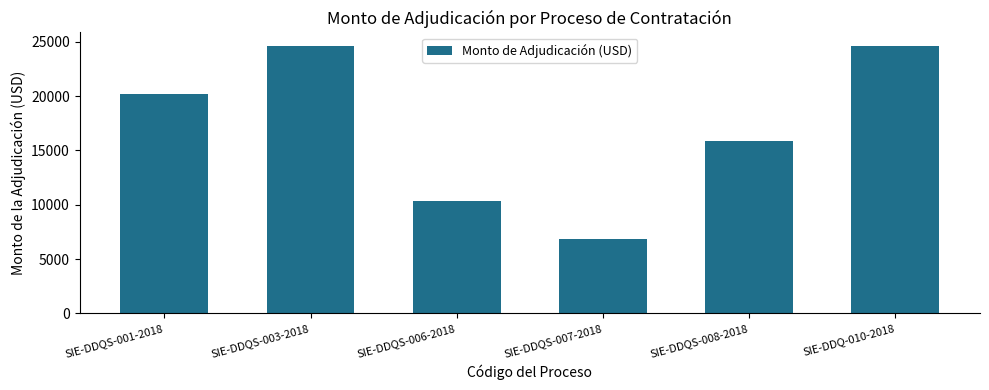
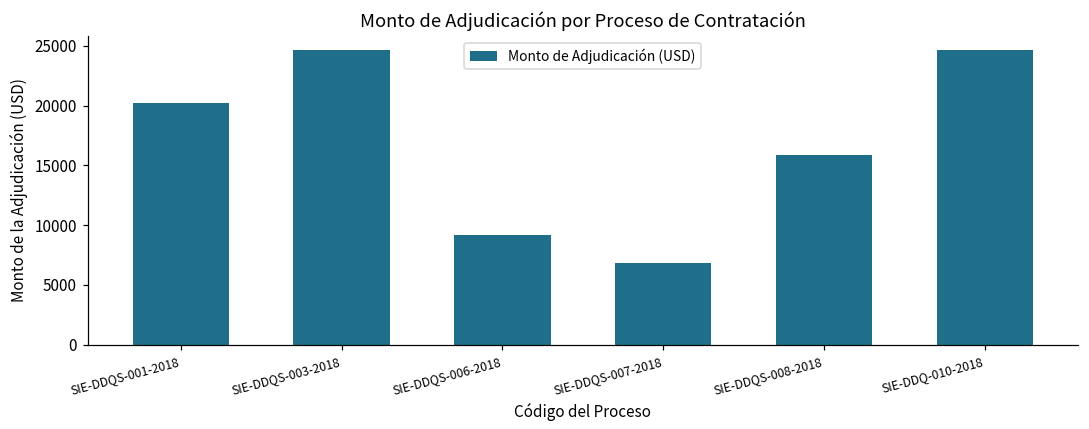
  {
    "SIE-DDQS-001-2018": 20200,
    "SIE-DDQS-003-2018": 24600,
-   "SIE-DDQS-006-2018": 10300,
+   "SIE-DDQS-006-2018": 9200,
    "SIE-DDQS-007-2018": 6900,
    "SIE-DDQS-008-2018": 15800,
    "SIE-DDQ-010-2018": 24600
  }
